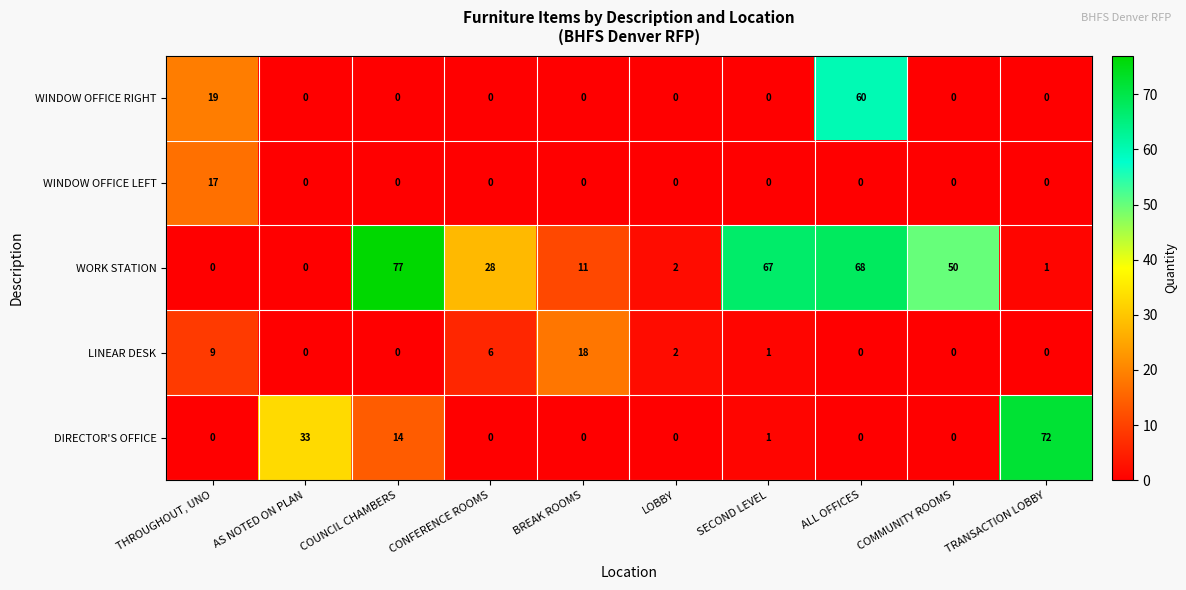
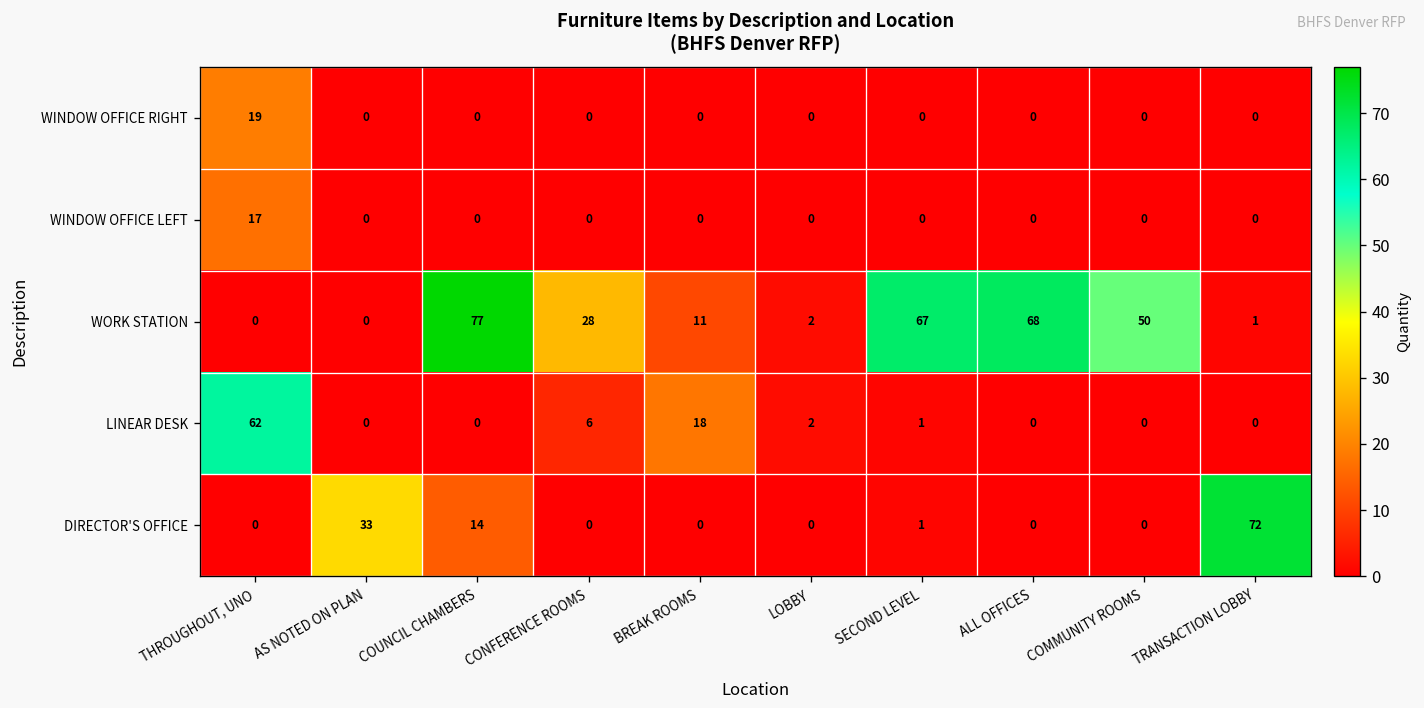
  {
    "WINDOW OFFICE RIGHT": {
      "THROUGHOUT, UNO": 19,
      "AS NOTED ON PLAN": 0,
      "COUNCIL CHAMBERS": 0,
      "CONFERENCE ROOMS": 0,
      "BREAK ROOMS": 0,
      "LOBBY": 0,
      "SECOND LEVEL": 0,
-     "ALL OFFICES": 60,
+     "ALL OFFICES": 0,
      "COMMUNITY ROOMS": 0,
      "TRANSACTION LOBBY": 0
    },
    "WINDOW OFFICE LEFT": {
      "THROUGHOUT, UNO": 17,
      "AS NOTED ON PLAN": 0,
      "COUNCIL CHAMBERS": 0,
      "CONFERENCE ROOMS": 0,
      "BREAK ROOMS": 0,
      "LOBBY": 0,
      "SECOND LEVEL": 0,
      "ALL OFFICES": 0,
      "COMMUNITY ROOMS": 0,
      "TRANSACTION LOBBY": 0
    },
    "WORK STATION": {
      "THROUGHOUT, UNO": 0,
      "AS NOTED ON PLAN": 0,
      "COUNCIL CHAMBERS": 77,
      "CONFERENCE ROOMS": 28,
      "BREAK ROOMS": 11,
      "LOBBY": 2,
      "SECOND LEVEL": 67,
      "ALL OFFICES": 68,
      "COMMUNITY ROOMS": 50,
      "TRANSACTION LOBBY": 1
    },
    "LINEAR DESK": {
-     "THROUGHOUT, UNO": 9,
+     "THROUGHOUT, UNO": 62,
      "AS NOTED ON PLAN": 0,
      "COUNCIL CHAMBERS": 0,
      "CONFERENCE ROOMS": 6,
      "BREAK ROOMS": 18,
      "LOBBY": 2,
      "SECOND LEVEL": 1,
      "ALL OFFICES": 0,
      "COMMUNITY ROOMS": 0,
      "TRANSACTION LOBBY": 0
    },
    "DIRECTOR'S OFFICE": {
      "THROUGHOUT, UNO": 0,
      "AS NOTED ON PLAN": 33,
      "COUNCIL CHAMBERS": 14,
      "CONFERENCE ROOMS": 0,
      "BREAK ROOMS": 0,
      "LOBBY": 0,
      "SECOND LEVEL": 1,
      "ALL OFFICES": 0,
      "COMMUNITY ROOMS": 0,
      "TRANSACTION LOBBY": 72
    }
  }
